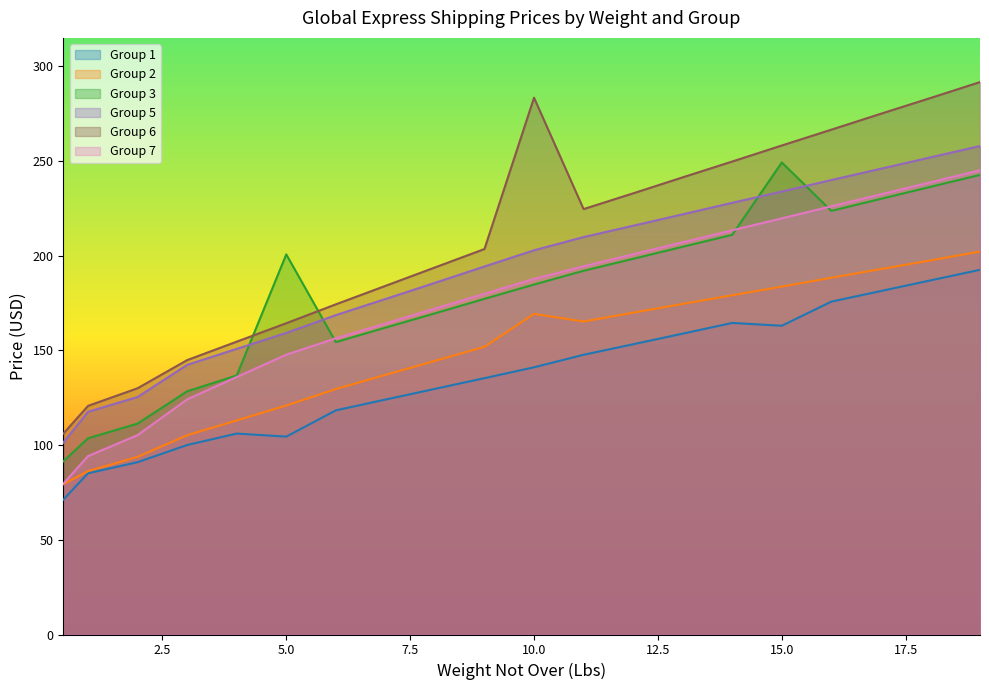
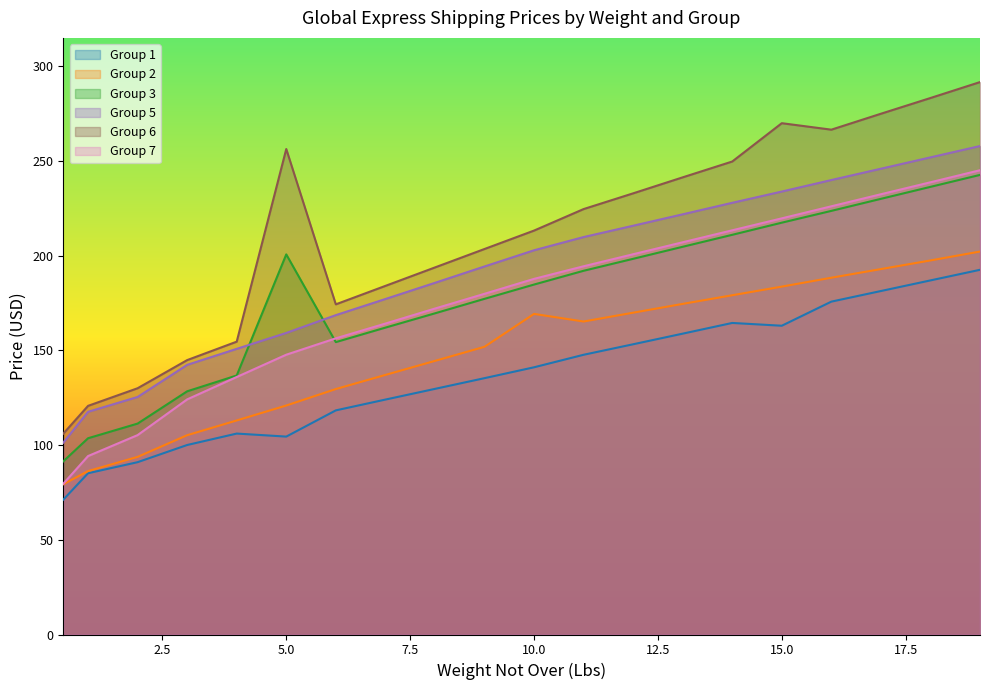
  {
    "Group 1": {
      "5.0": 105,
      "10.0": 141,
      "15.0": 163
    },
    "Group 2": {
      "5.0": 121,
      "10.0": 169,
      "15.0": 184
    },
    "Group 3": {
      "5.0": 201,
      "10.0": 185,
-     "15.0": 249
+     "15.0": 218
    },
    "Group 6": {
-     "5.0": 164,
-     "10.0": 283,
-     "15.0": 258
+     "5.0": 256,
+     "10.0": 213,
+     "15.0": 270
    }
  }
